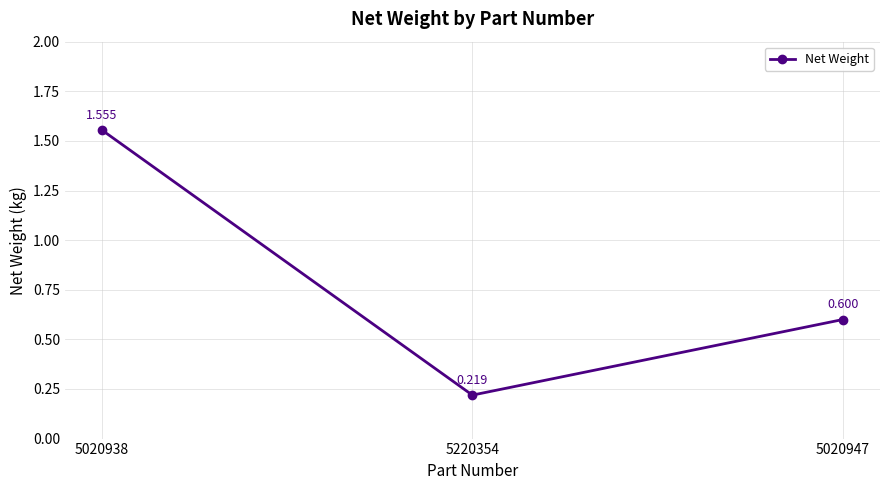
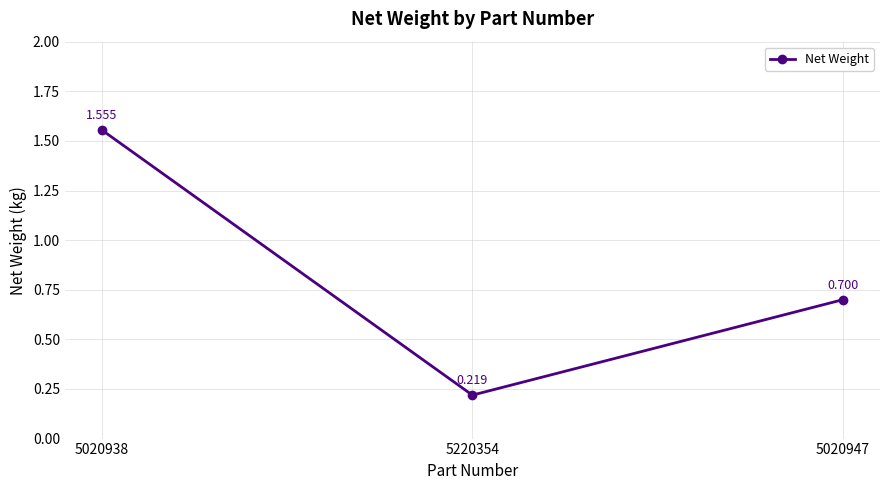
  {
    "5020938": 1.555,
    "5220354": 0.219,
-   "5020947": 0.600
+   "5020947": 0.700
  }
